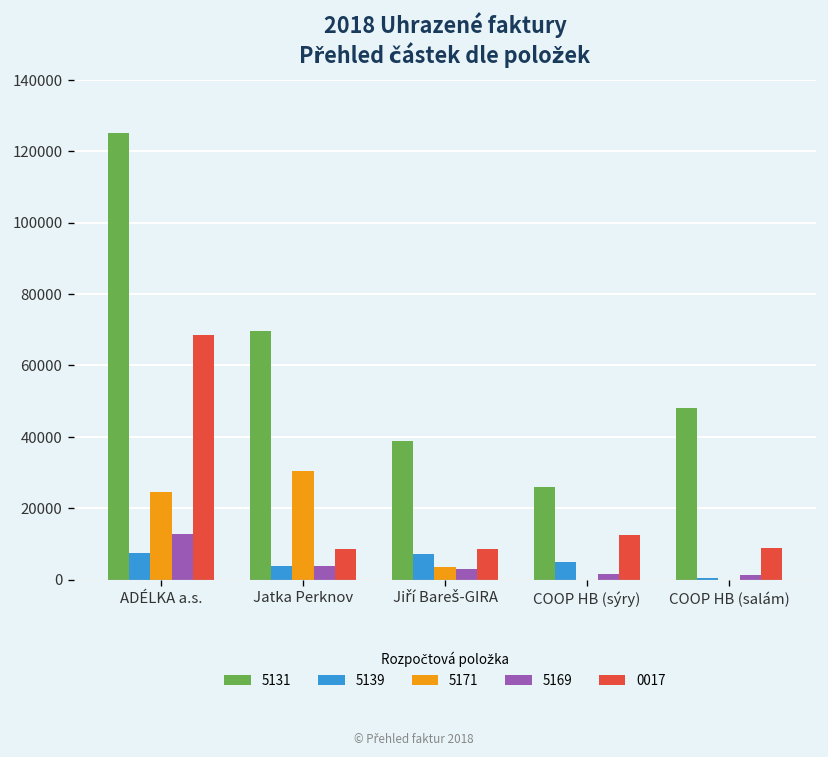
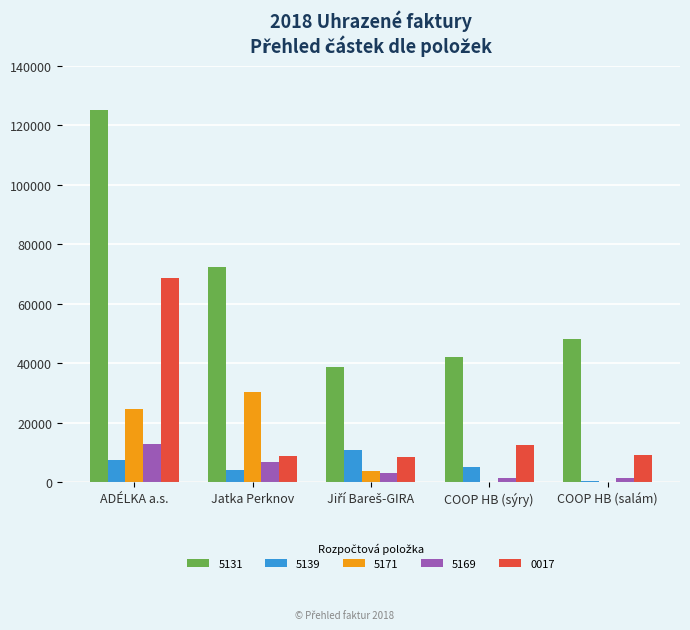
  {
    "5131": {
      "ADÉLKA a.s.": 125000,
-     "Jatka Perknov": 70000,
+     "Jatka Perknov": 72000,
      "Jiří Bareš-GIRA": 39000,
-     "COOP HB (sýry)": 26000,
+     "COOP HB (sýry)": 42000,
      "COOP HB (salám)": 48000
    },
    "5139": {
      "ADÉLKA a.s.": 7000,
      "Jatka Perknov": 4000,
-     "Jiří Bareš-GIRA": 7000,
+     "Jiří Bareš-GIRA": 11000,
      "COOP HB (sýry)": 5000
    },
    "5171": {
      "ADÉLKA a.s.": 25000,
      "Jatka Perknov": 30000,
      "Jiří Bareš-GIRA": 4000,
      "COOP HB (salám)": 0
    },
    "5169": {
      "ADÉLKA a.s.": 13000,
-     "Jatka Perknov": 4000,
+     "Jatka Perknov": 7000,
      "Jiří Bareš-GIRA": 3000,
      "COOP HB (sýry)": 1000,
      "COOP HB (salám)": 1000
    },
    "0017": {
      "ADÉLKA a.s.": 69000,
      "Jatka Perknov": 9000,
      "Jiří Bareš-GIRA": 9000,
      "COOP HB (sýry)": 13000,
      "COOP HB (salám)": 9000
    }
  }
